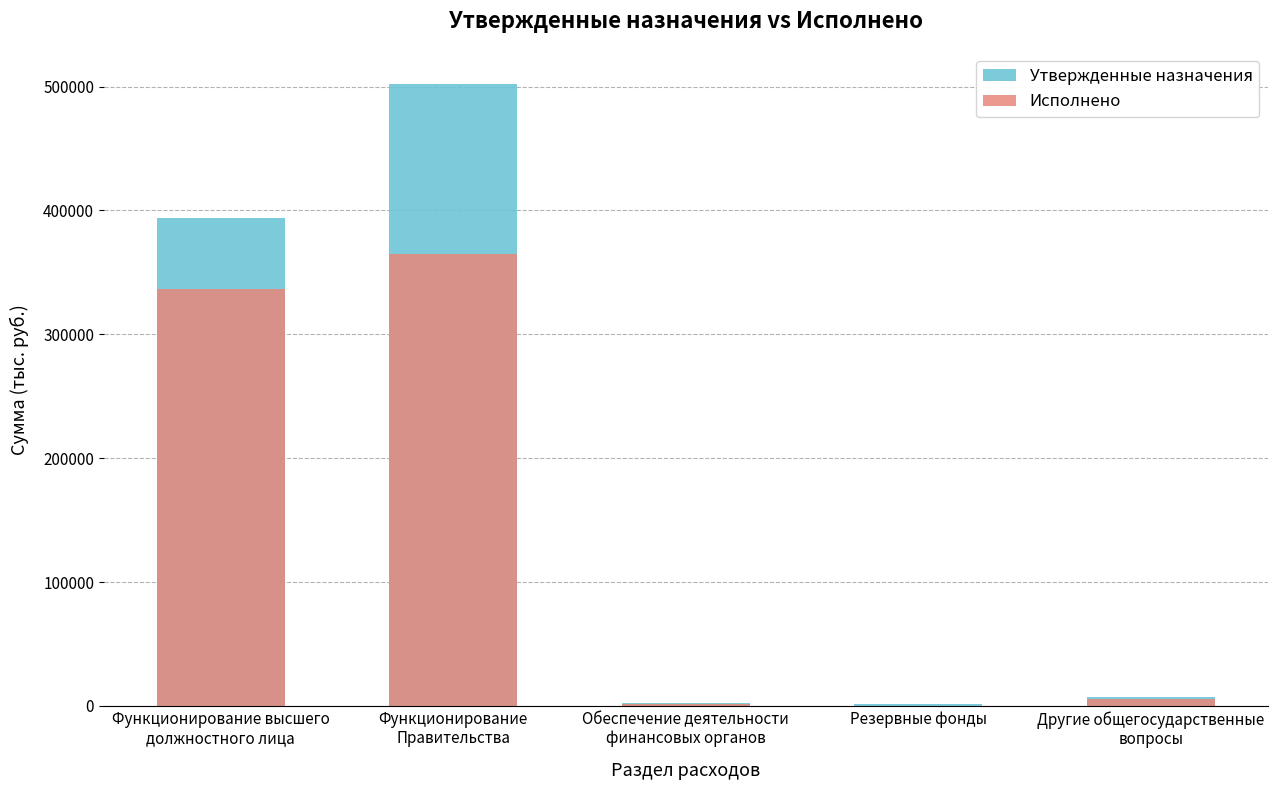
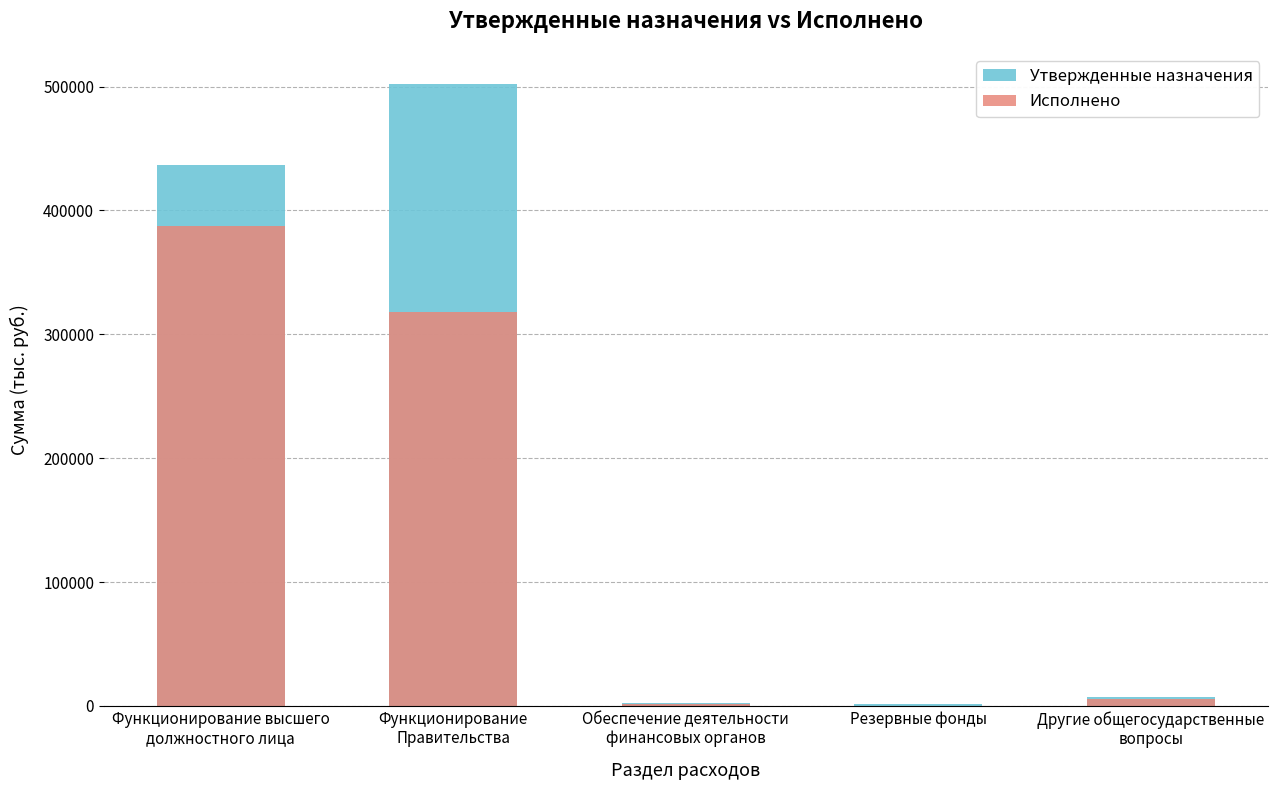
  {
    "Утвержденные назначения": {
-     "Функционирование высшего должностного лица": 394000,
+     "Функционирование высшего должностного лица": 436000,
      "Функционирование Правительства": 502000,
      "Обеспечение деятельности финансовых органов": 2000,
      "Другие общегосударственные вопросы": 7000
    },
    "Исполнено": {
-     "Функционирование высшего должностного лица": 336000,
-     "Функционирование Правительства": 364000,
+     "Функционирование высшего должностного лица": 387000,
+     "Функционирование Правительства": 318000,
      "Резервные фонды": 0
    }
  }
